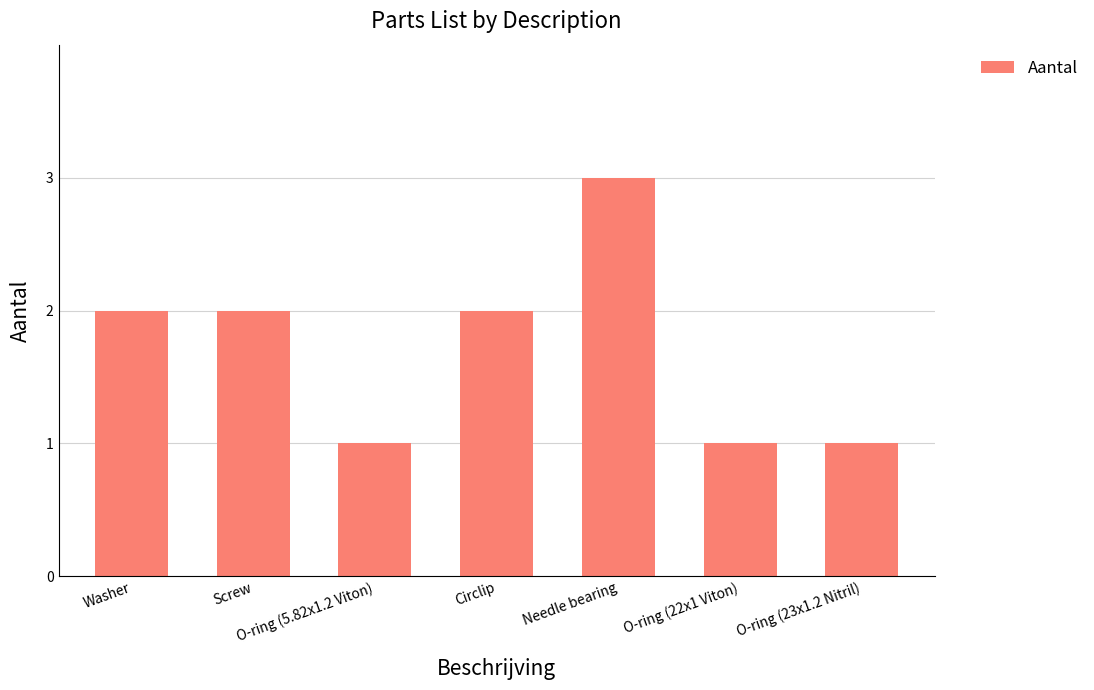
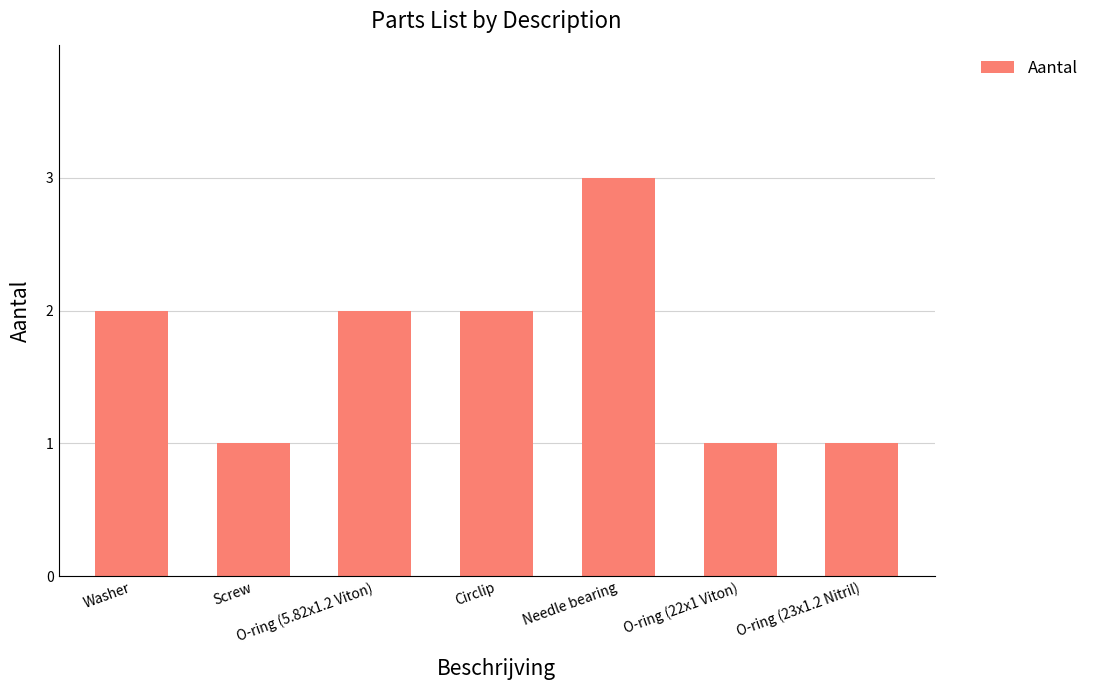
  {
    "Washer": 2,
-   "Screw": 2,
-   "O-ring (5.82x1.2 Viton)": 1,
+   "Screw": 1,
+   "O-ring (5.82x1.2 Viton)": 2,
    "Circlip": 2,
    "Needle bearing": 3,
    "O-ring (22x1 Viton)": 1,
    "O-ring (23x1.2 Nitril)": 1
  }
